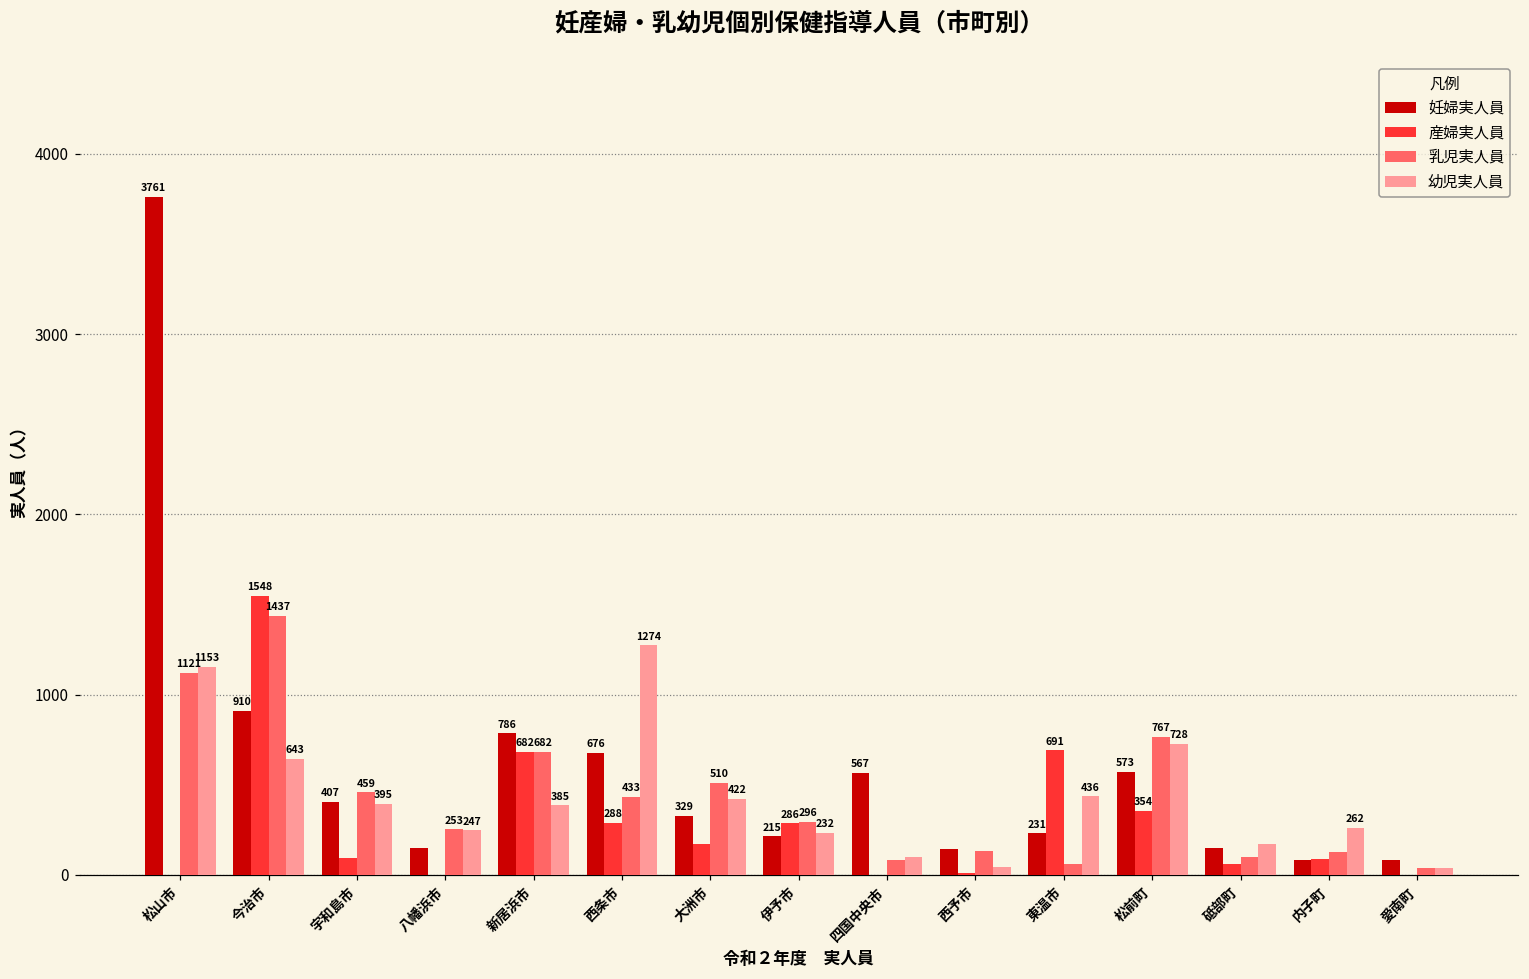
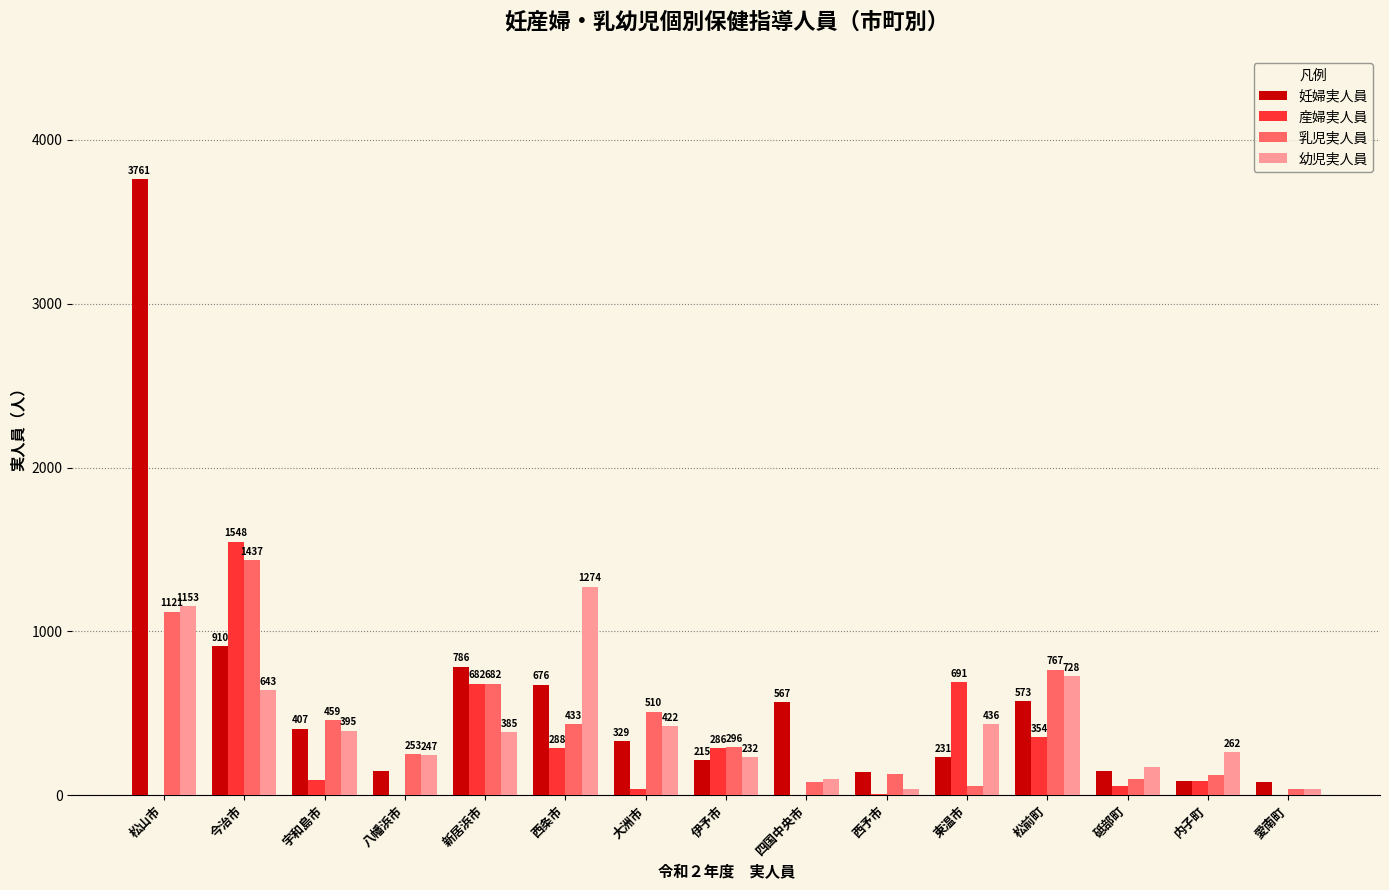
  {
    "妊婦実人員": {
      "松山市": 3761,
      "今治市": 910,
      "宇和島市": 407,
      "新居浜市": 786,
      "西条市": 676,
      "大洲市": 329,
      "伊予市": 215,
      "四国中央市": 567,
      "東温市": 231,
      "松前町": 573
    },
    "産婦実人員": {
      "宇和島市": 90,
      "八幡浜市": 0,
-     "大洲市": 170,
+     "大洲市": 40,
      "四国中央市": 0,
      "砥部町": 60,
      "内子町": 90,
      "愛南町": 0
    },
    "乳児実人員": {
      "松山市": 1121,
      "今治市": 1437,
      "宇和島市": 459,
      "八幡浜市": 253,
      "新居浜市": 682,
      "西条市": 433,
      "大洲市": 510,
      "伊予市": 296,
      "松前町": 767
    },
    "幼児実人員": {
      "松山市": 1153,
      "今治市": 643,
      "宇和島市": 395,
      "八幡浜市": 247,
      "新居浜市": 385,
      "西条市": 1274,
      "大洲市": 422,
      "伊予市": 232,
      "東温市": 436,
      "松前町": 728,
      "内子町": 262
    }
  }
